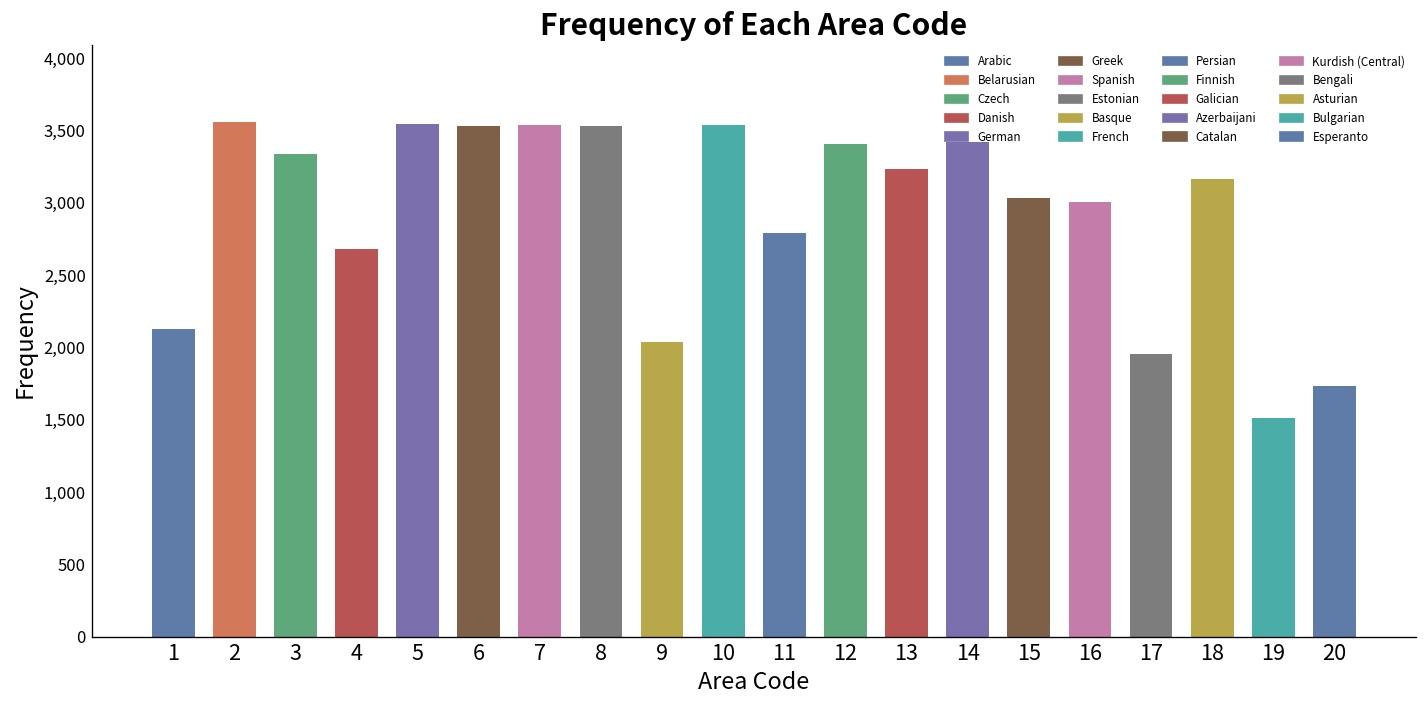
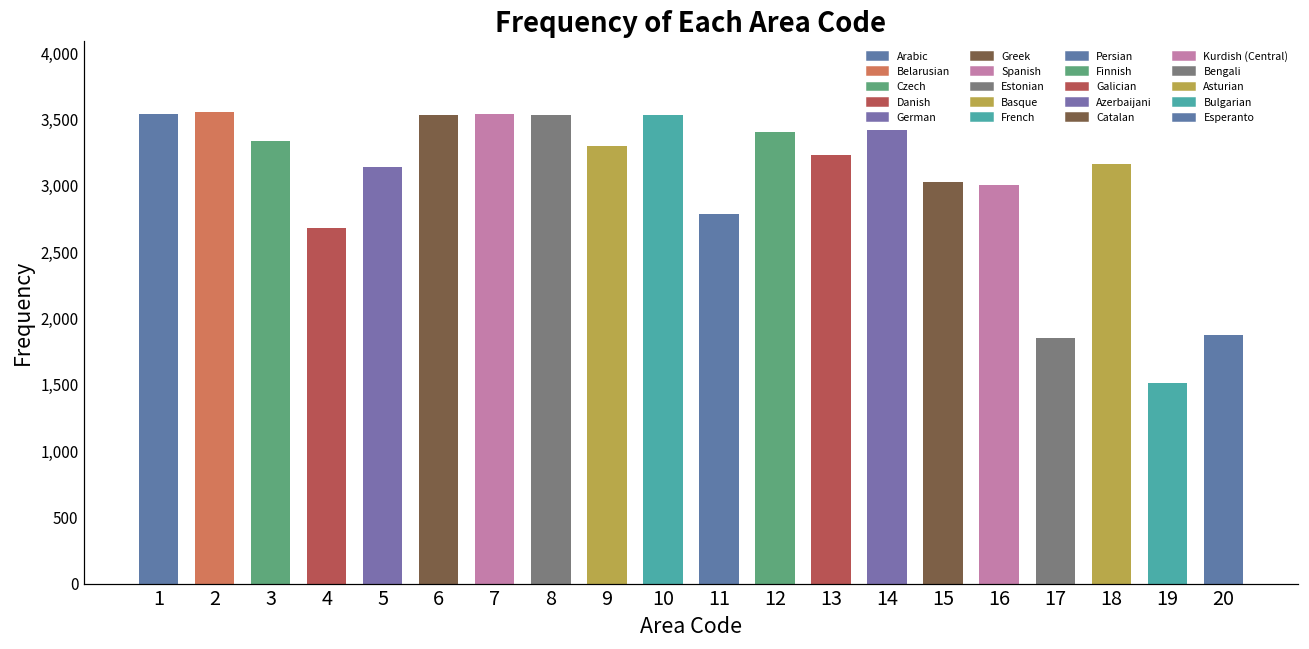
  {
-   "1": "2,130",
+   "1": "3,540",
    "2": "3,560",
    "3": "3,340",
    "4": "2,680",
-   "5": "3,540",
+   "5": "3,150",
    "6": "3,530",
    "7": "3,540",
    "8": "3,530",
-   "9": "2,040",
+   "9": "3,310",
    "10": "3,540",
    "11": "2,790",
    "12": "3,410",
    "13": "3,230",
    "14": "3,420",
    "15": "3,030",
    "16": "3,010",
-   "17": "1,960",
+   "17": "1,850",
    "18": "3,160",
    "19": "1,510",
-   "20": "1,730"
+   "20": "1,880"
  }
